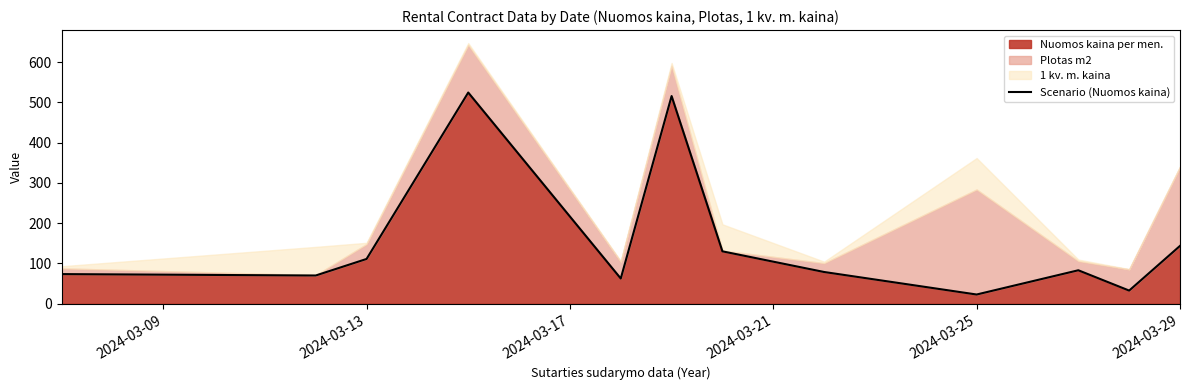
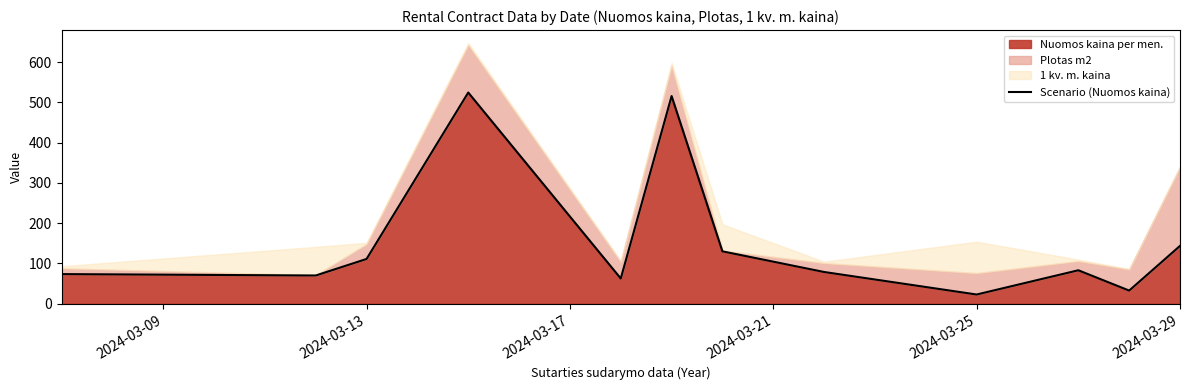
  {
    "Nuomos kaina per men.": {
      "2024-03-13": 110,
      "2024-03-25": 20,
      "2024-03-29": 140
    },
    "Plotas m2": {
-     "2024-03-25": 260
+     "2024-03-25": 50
    },
    "1 kv. m. kaina": {
      "2024-03-25": 80
    }
  }
